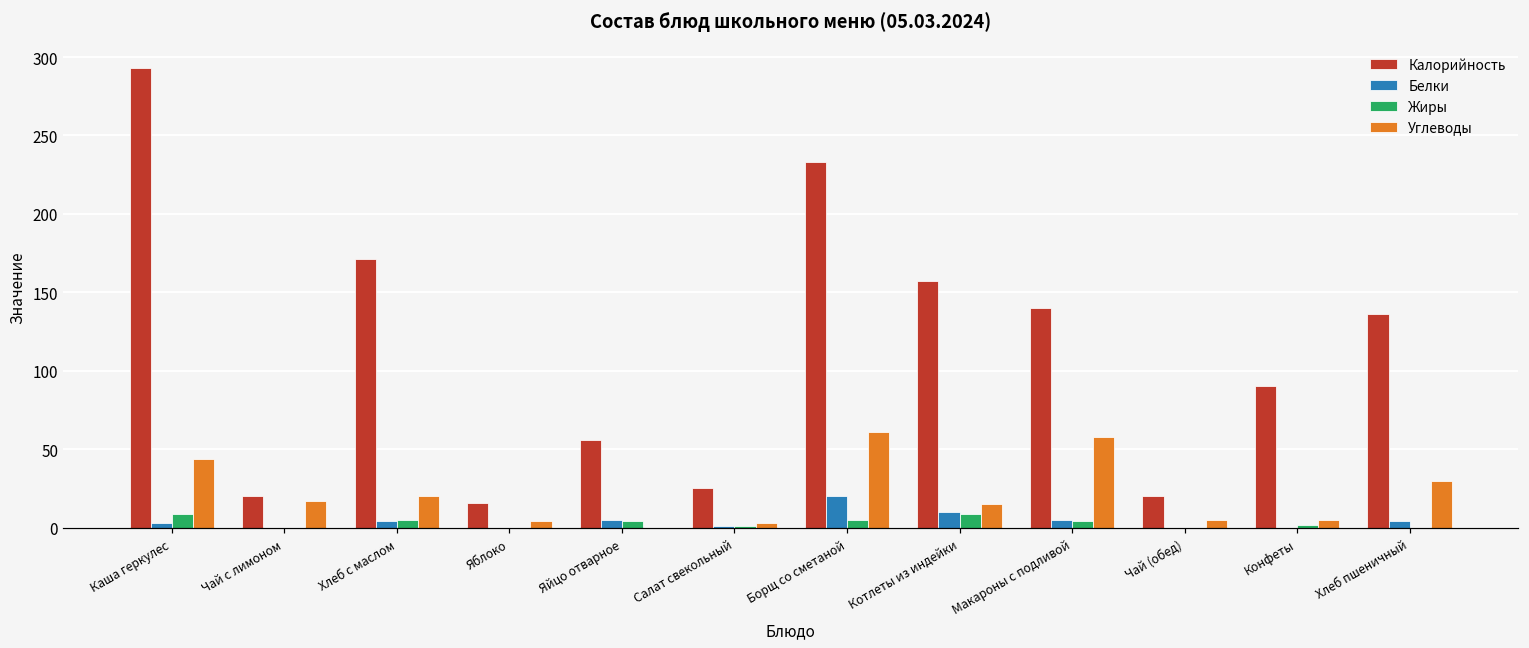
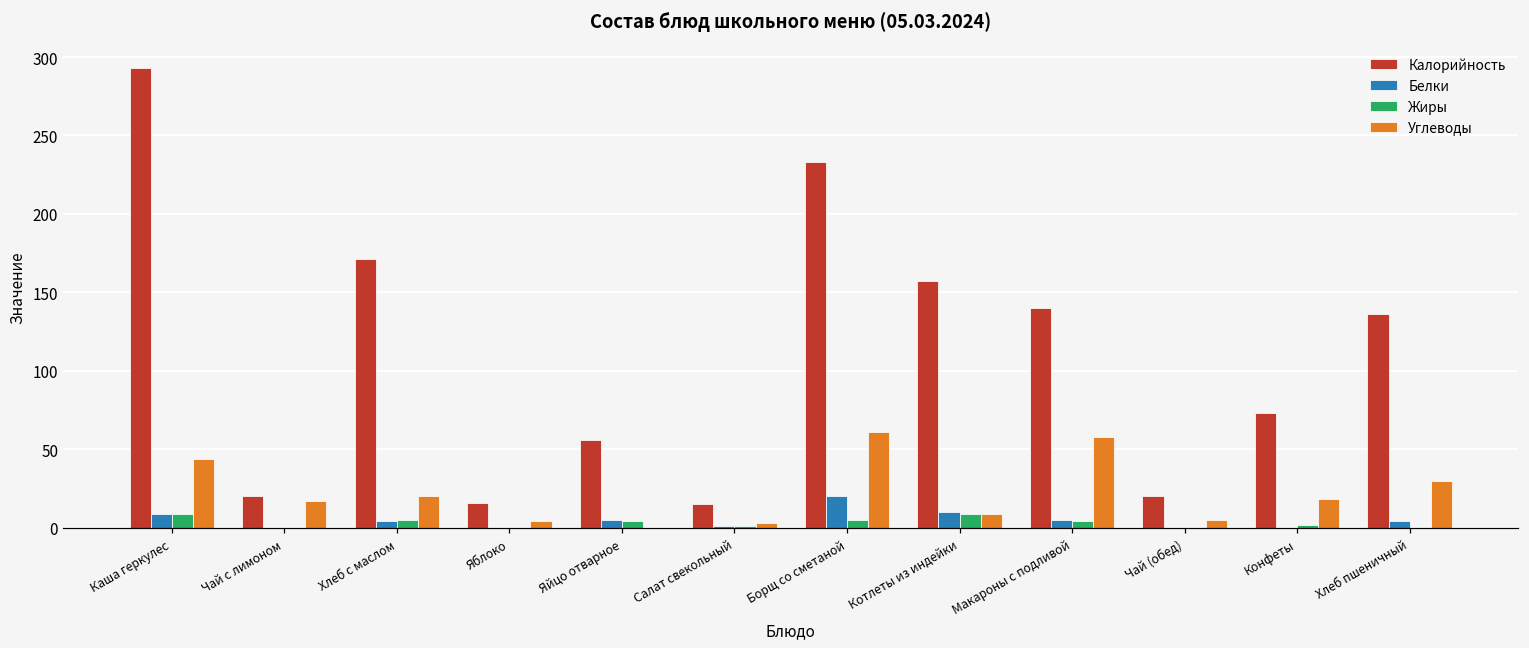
  {
    "Калорийность": {
      "Каша геркулес": 293,
      "Чай с лимоном": 20,
      "Хлеб с маслом": 171,
      "Яблоко": 16,
      "Яйцо отварное": 56,
-     "Салат свекольный": 25,
+     "Салат свекольный": 15,
      "Борщ со сметаной": 233,
      "Котлеты из индейки": 157,
      "Макароны с подливой": 140,
      "Чай (обед)": 20,
-     "Конфеты": 90,
+     "Конфеты": 73,
      "Хлеб пшеничный": 136
    },
    "Белки": {
-     "Каша геркулес": 3,
+     "Каша геркулес": 9,
      "Чай с лимоном": 0,
      "Хлеб с маслом": 4,
      "Яблоко": 0,
      "Яйцо отварное": 5,
      "Борщ со сметаной": 20,
      "Котлеты из индейки": 10,
      "Макароны с подливой": 5,
      "Чай (обед)": 0,
      "Конфеты": 0,
      "Хлеб пшеничный": 4
    },
    "Жиры": {
      "Каша геркулес": 9,
      "Чай с лимоном": 0,
      "Хлеб с маслом": 5,
      "Яблоко": 0,
      "Яйцо отварное": 4,
      "Борщ со сметаной": 5,
      "Котлеты из индейки": 9,
      "Макароны с подливой": 4,
      "Чай (обед)": 0,
      "Конфеты": 2,
      "Хлеб пшеничный": 0
    },
    "Углеводы": {
      "Каша геркулес": 44,
      "Чай с лимоном": 17,
      "Хлеб с маслом": 20,
      "Яблоко": 4,
      "Яйцо отварное": 0,
      "Салат свекольный": 3,
      "Борщ со сметаной": 61,
-     "Котлеты из индейки": 15,
+     "Котлеты из индейки": 9,
      "Макароны с подливой": 58,
      "Чай (обед)": 5,
-     "Конфеты": 5,
+     "Конфеты": 18,
      "Хлеб пшеничный": 30
    }
  }
